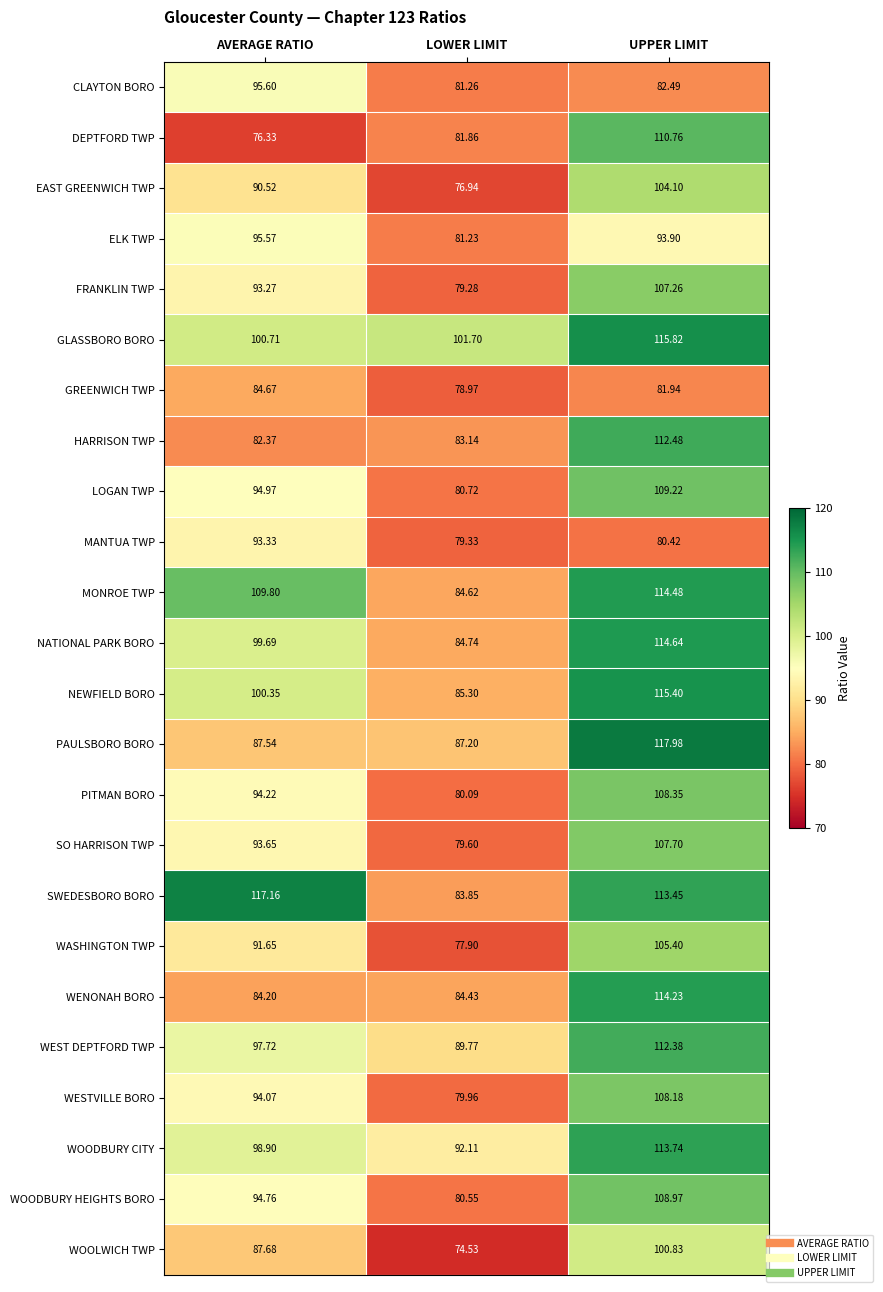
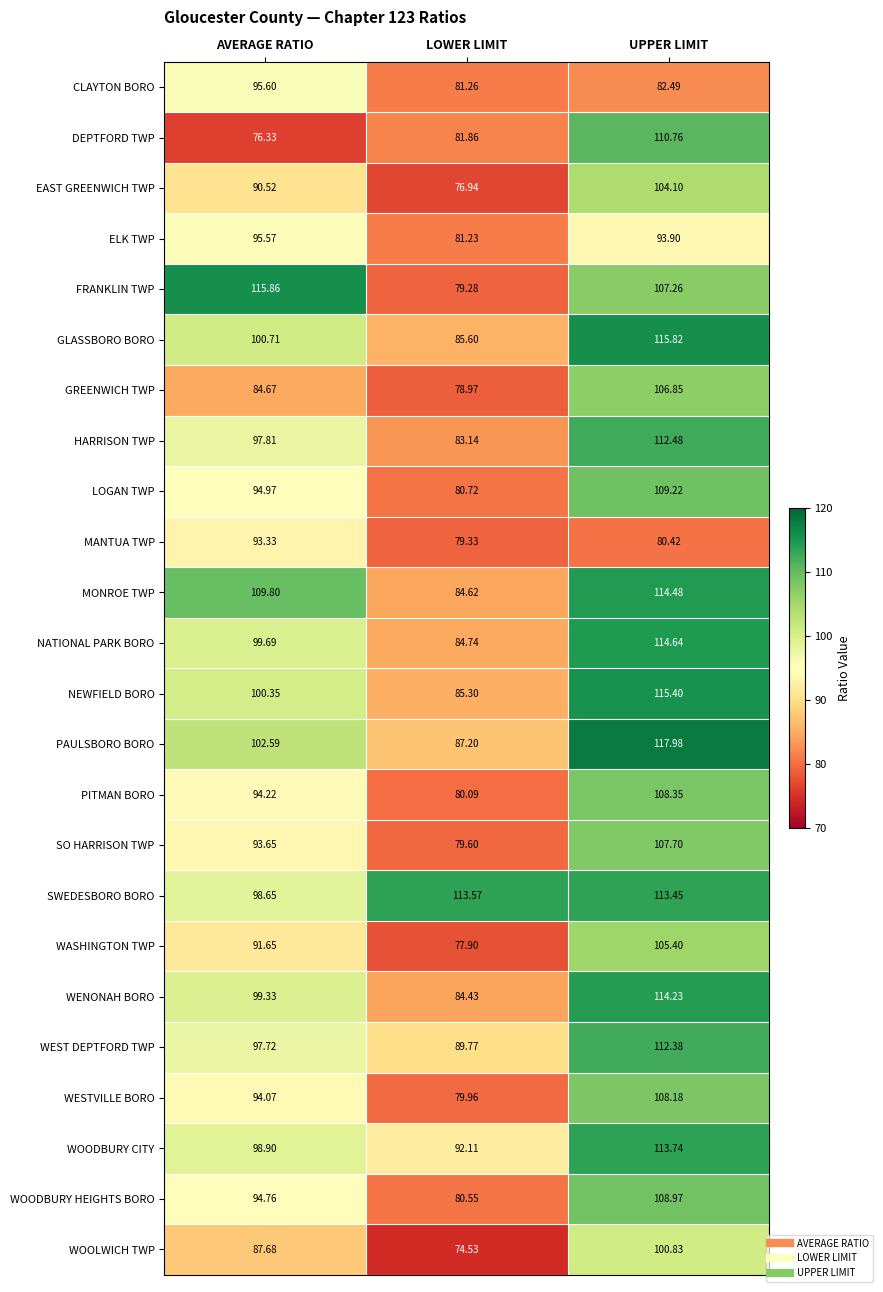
  {
    "CLAYTON BORO": {
      "AVERAGE RATIO": 95.60,
      "LOWER LIMIT": 81.26,
      "UPPER LIMIT": 82.49
    },
    "DEPTFORD TWP": {
      "AVERAGE RATIO": 76.33,
      "LOWER LIMIT": 81.86,
      "UPPER LIMIT": 110.76
    },
    "EAST GREENWICH TWP": {
      "AVERAGE RATIO": 90.52,
      "LOWER LIMIT": 76.94,
      "UPPER LIMIT": 104.10
    },
    "ELK TWP": {
      "AVERAGE RATIO": 95.57,
      "LOWER LIMIT": 81.23,
      "UPPER LIMIT": 93.90
    },
    "FRANKLIN TWP": {
-     "AVERAGE RATIO": 93.27,
+     "AVERAGE RATIO": 115.86,
      "LOWER LIMIT": 79.28,
      "UPPER LIMIT": 107.26
    },
    "GLASSBORO BORO": {
      "AVERAGE RATIO": 100.71,
-     "LOWER LIMIT": 101.70,
+     "LOWER LIMIT": 85.60,
      "UPPER LIMIT": 115.82
    },
    "GREENWICH TWP": {
      "AVERAGE RATIO": 84.67,
      "LOWER LIMIT": 78.97,
-     "UPPER LIMIT": 81.94
+     "UPPER LIMIT": 106.85
    },
    "HARRISON TWP": {
-     "AVERAGE RATIO": 82.37,
+     "AVERAGE RATIO": 97.81,
      "LOWER LIMIT": 83.14,
      "UPPER LIMIT": 112.48
    },
    "LOGAN TWP": {
      "AVERAGE RATIO": 94.97,
      "LOWER LIMIT": 80.72,
      "UPPER LIMIT": 109.22
    },
    "MANTUA TWP": {
      "AVERAGE RATIO": 93.33,
      "LOWER LIMIT": 79.33,
      "UPPER LIMIT": 80.42
    },
    "MONROE TWP": {
      "AVERAGE RATIO": 109.80,
      "LOWER LIMIT": 84.62,
      "UPPER LIMIT": 114.48
    },
    "NATIONAL PARK BORO": {
      "AVERAGE RATIO": 99.69,
      "LOWER LIMIT": 84.74,
      "UPPER LIMIT": 114.64
    },
    "NEWFIELD BORO": {
      "AVERAGE RATIO": 100.35,
      "LOWER LIMIT": 85.30,
      "UPPER LIMIT": 115.40
    },
    "PAULSBORO BORO": {
-     "AVERAGE RATIO": 87.54,
+     "AVERAGE RATIO": 102.59,
      "LOWER LIMIT": 87.20,
      "UPPER LIMIT": 117.98
    },
    "PITMAN BORO": {
      "AVERAGE RATIO": 94.22,
      "LOWER LIMIT": 80.09,
      "UPPER LIMIT": 108.35
    },
    "SO HARRISON TWP": {
      "AVERAGE RATIO": 93.65,
      "LOWER LIMIT": 79.60,
      "UPPER LIMIT": 107.70
    },
    "SWEDESBORO BORO": {
-     "AVERAGE RATIO": 117.16,
-     "LOWER LIMIT": 83.85,
+     "AVERAGE RATIO": 98.65,
+     "LOWER LIMIT": 113.57,
      "UPPER LIMIT": 113.45
    },
    "WASHINGTON TWP": {
      "AVERAGE RATIO": 91.65,
      "LOWER LIMIT": 77.90,
      "UPPER LIMIT": 105.40
    },
    "WENONAH BORO": {
-     "AVERAGE RATIO": 84.20,
+     "AVERAGE RATIO": 99.33,
      "LOWER LIMIT": 84.43,
      "UPPER LIMIT": 114.23
    },
    "WEST DEPTFORD TWP": {
      "AVERAGE RATIO": 97.72,
      "LOWER LIMIT": 89.77,
      "UPPER LIMIT": 112.38
    },
    "WESTVILLE BORO": {
      "AVERAGE RATIO": 94.07,
      "LOWER LIMIT": 79.96,
      "UPPER LIMIT": 108.18
    },
    "WOODBURY CITY": {
      "AVERAGE RATIO": 98.90,
      "LOWER LIMIT": 92.11,
      "UPPER LIMIT": 113.74
    },
    "WOODBURY HEIGHTS BORO": {
      "AVERAGE RATIO": 94.76,
      "LOWER LIMIT": 80.55,
      "UPPER LIMIT": 108.97
    },
    "WOOLWICH TWP": {
      "AVERAGE RATIO": 87.68,
      "LOWER LIMIT": 74.53,
      "UPPER LIMIT": 100.83
    }
  }
